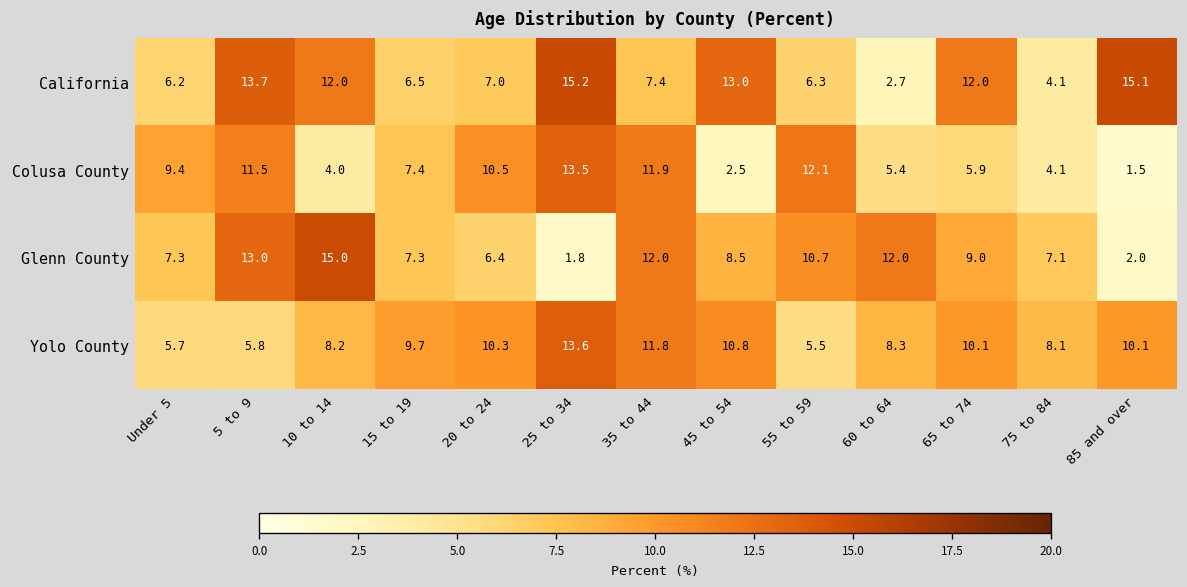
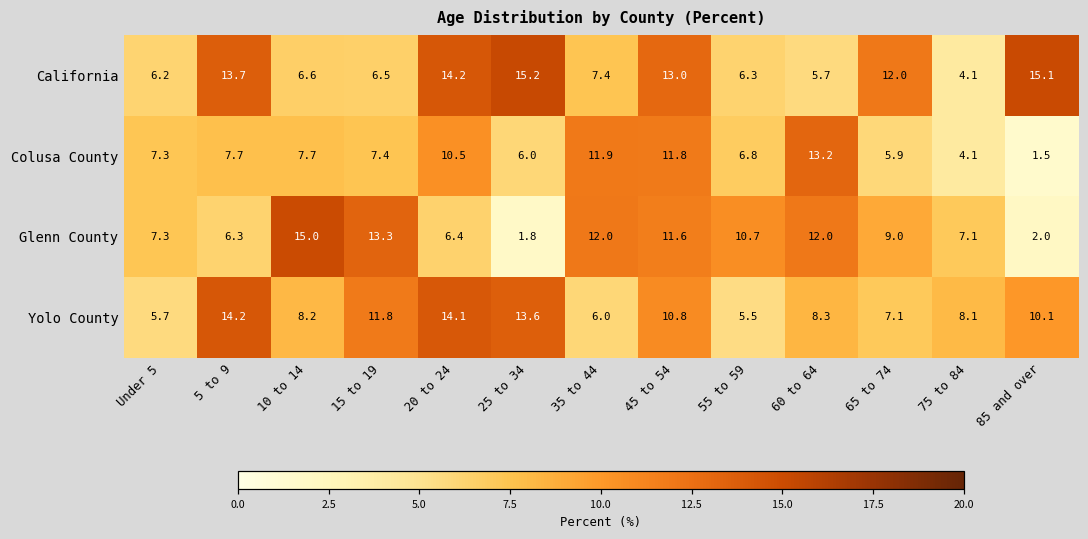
  {
    "California": {
      "Under 5": 6.2,
      "5 to 9": 13.7,
-     "10 to 14": 12.0,
+     "10 to 14": 6.6,
      "15 to 19": 6.5,
-     "20 to 24": 7.0,
+     "20 to 24": 14.2,
      "25 to 34": 15.2,
      "35 to 44": 7.4,
      "45 to 54": 13.0,
      "55 to 59": 6.3,
-     "60 to 64": 2.7,
+     "60 to 64": 5.7,
      "65 to 74": 12.0,
      "75 to 84": 4.1,
      "85 and over": 15.1
    },
    "Colusa County": {
-     "Under 5": 9.4,
-     "5 to 9": 11.5,
-     "10 to 14": 4.0,
+     "Under 5": 7.3,
+     "5 to 9": 7.7,
+     "10 to 14": 7.7,
      "15 to 19": 7.4,
      "20 to 24": 10.5,
-     "25 to 34": 13.5,
+     "25 to 34": 6.0,
      "35 to 44": 11.9,
-     "45 to 54": 2.5,
-     "55 to 59": 12.1,
-     "60 to 64": 5.4,
+     "45 to 54": 11.8,
+     "55 to 59": 6.8,
+     "60 to 64": 13.2,
      "65 to 74": 5.9,
      "75 to 84": 4.1,
      "85 and over": 1.5
    },
    "Glenn County": {
      "Under 5": 7.3,
-     "5 to 9": 13.0,
+     "5 to 9": 6.3,
      "10 to 14": 15.0,
-     "15 to 19": 7.3,
+     "15 to 19": 13.3,
      "20 to 24": 6.4,
      "25 to 34": 1.8,
      "35 to 44": 12.0,
-     "45 to 54": 8.5,
+     "45 to 54": 11.6,
      "55 to 59": 10.7,
      "60 to 64": 12.0,
      "65 to 74": 9.0,
      "75 to 84": 7.1,
      "85 and over": 2.0
    },
    "Yolo County": {
      "Under 5": 5.7,
-     "5 to 9": 5.8,
+     "5 to 9": 14.2,
      "10 to 14": 8.2,
-     "15 to 19": 9.7,
-     "20 to 24": 10.3,
+     "15 to 19": 11.8,
+     "20 to 24": 14.1,
      "25 to 34": 13.6,
-     "35 to 44": 11.8,
+     "35 to 44": 6.0,
      "45 to 54": 10.8,
      "55 to 59": 5.5,
      "60 to 64": 8.3,
-     "65 to 74": 10.1,
+     "65 to 74": 7.1,
      "75 to 84": 8.1,
      "85 and over": 10.1
    }
  }
